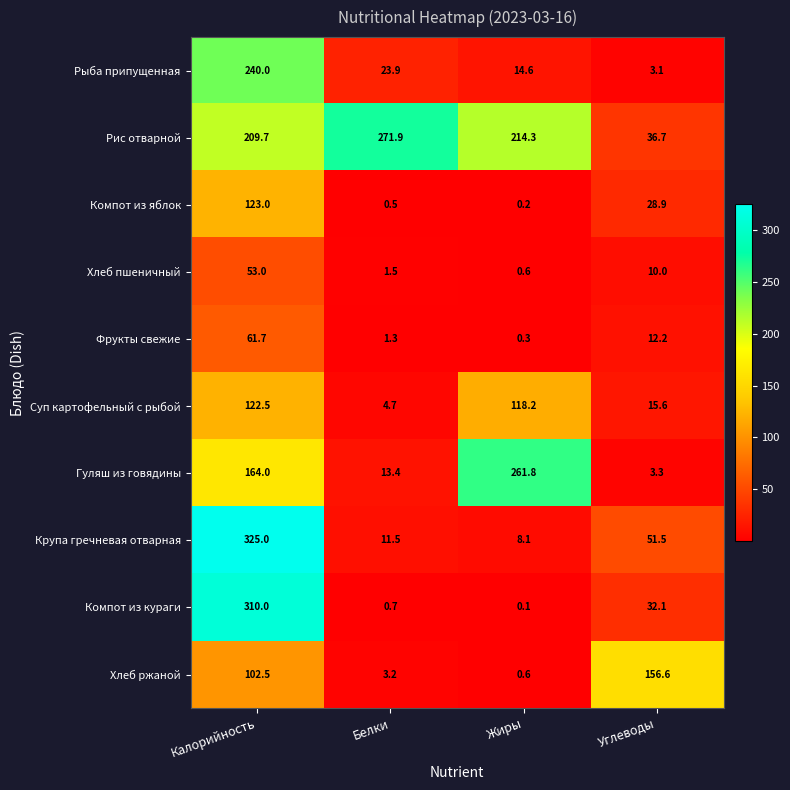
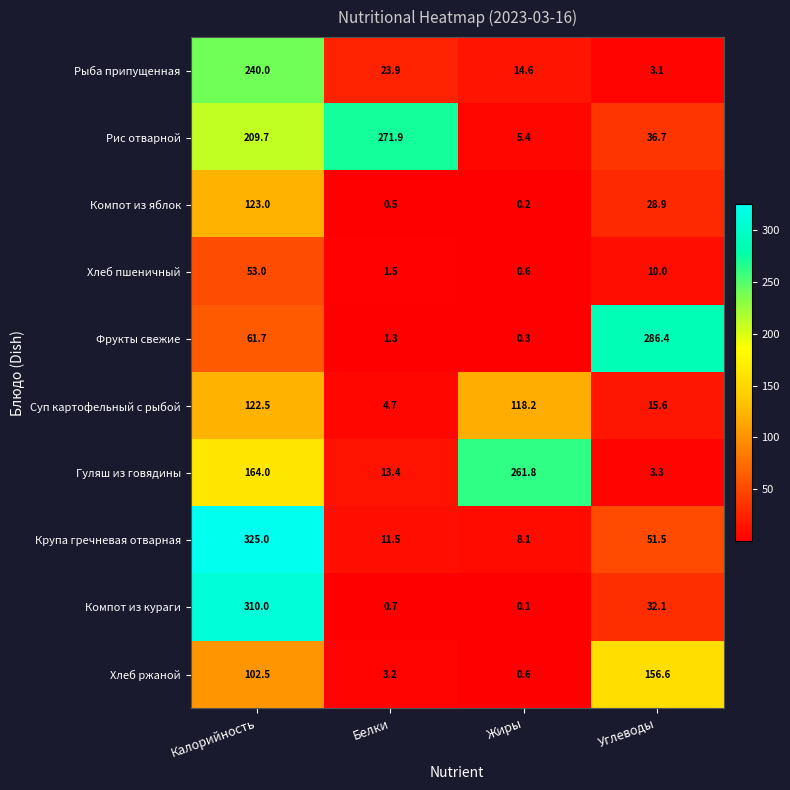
  {
    "Рыба припущенная": {
      "Калорийность": 240.0,
      "Белки": 23.9,
      "Жиры": 14.6,
      "Углеводы": 3.1
    },
    "Рис отварной": {
      "Калорийность": 209.7,
      "Белки": 271.9,
-     "Жиры": 214.3,
+     "Жиры": 5.4,
      "Углеводы": 36.7
    },
    "Компот из яблок": {
      "Калорийность": 123.0,
      "Белки": 0.5,
      "Жиры": 0.2,
      "Углеводы": 28.9
    },
    "Хлеб пшеничный": {
      "Калорийность": 53.0,
      "Белки": 1.5,
      "Жиры": 0.6,
      "Углеводы": 10.0
    },
    "Фрукты свежие": {
      "Калорийность": 61.7,
      "Белки": 1.3,
      "Жиры": 0.3,
-     "Углеводы": 12.2
+     "Углеводы": 286.4
    },
    "Суп картофельный с рыбой": {
      "Калорийность": 122.5,
      "Белки": 4.7,
      "Жиры": 118.2,
      "Углеводы": 15.6
    },
    "Гуляш из говядины": {
      "Калорийность": 164.0,
      "Белки": 13.4,
      "Жиры": 261.8,
      "Углеводы": 3.3
    },
    "Крупа гречневая отварная": {
      "Калорийность": 325.0,
      "Белки": 11.5,
      "Жиры": 8.1,
      "Углеводы": 51.5
    },
    "Компот из кураги": {
      "Калорийность": 310.0,
      "Белки": 0.7,
      "Жиры": 0.1,
      "Углеводы": 32.1
    },
    "Хлеб ржаной": {
      "Калорийность": 102.5,
      "Белки": 3.2,
      "Жиры": 0.6,
      "Углеводы": 156.6
    }
  }
